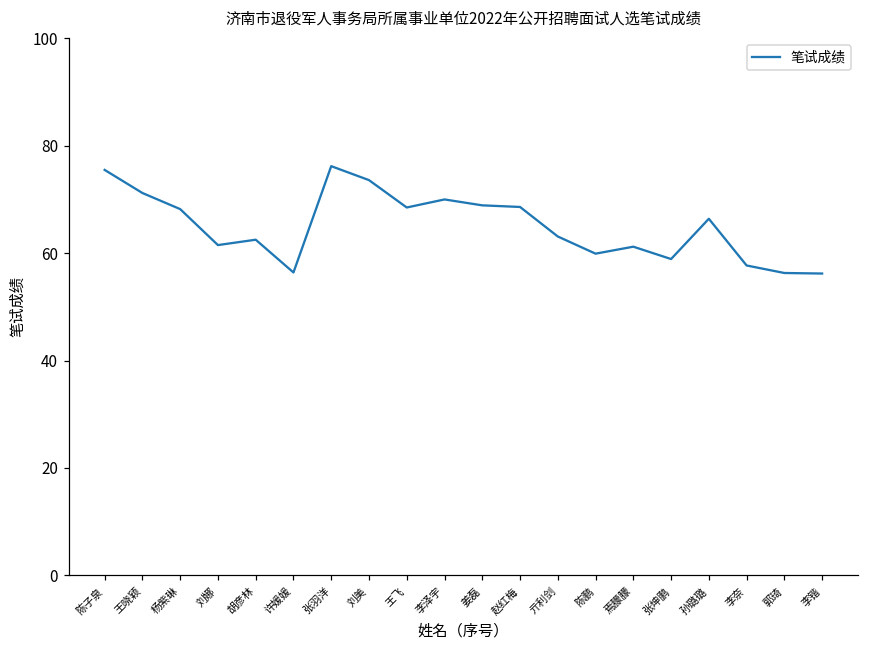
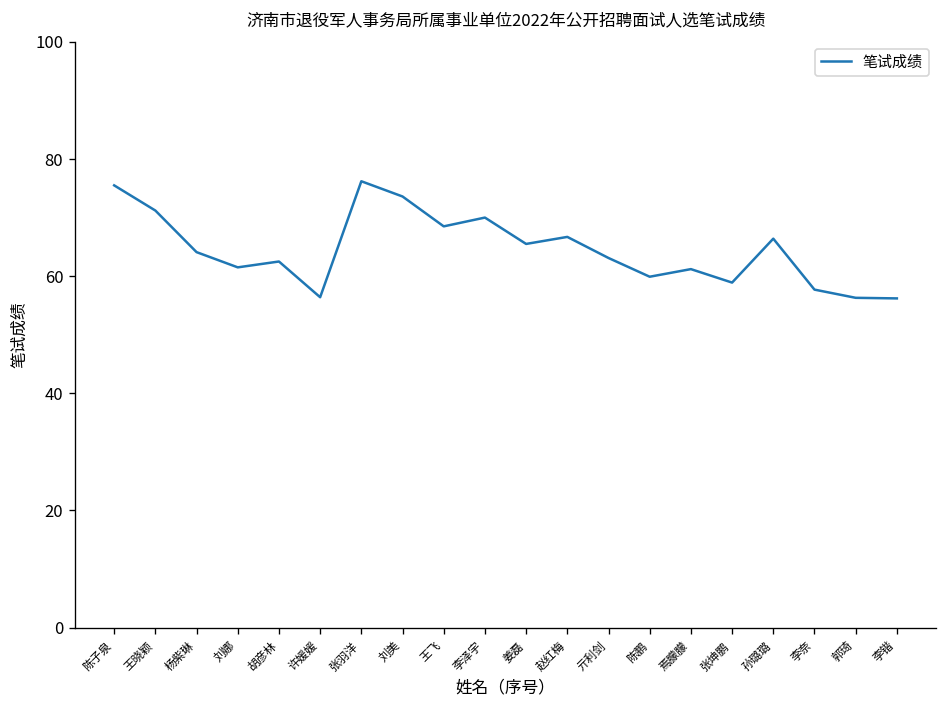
  {
    "陈子泉": 76,
    "王晓颖": 71,
-   "杨紫琳": 68,
+   "杨紫琳": 64,
    "刘娜": 62,
    "胡彦林": 63,
    "许媛媛": 56,
    "张羽洋": 76,
    "刘美": 74,
    "王飞": 69,
    "李泽宇": 70,
-   "姜磊": 69,
-   "赵红梅": 69,
+   "姜磊": 66,
+   "赵红梅": 67,
    "亓利剑": 63,
    "陈鹏": 60,
    "焉朦朦": 61,
    "张坤鹏": 59,
    "孙璐璐": 66,
    "李奈": 58,
    "郭琦": 56,
    "李锴": 56
  }
